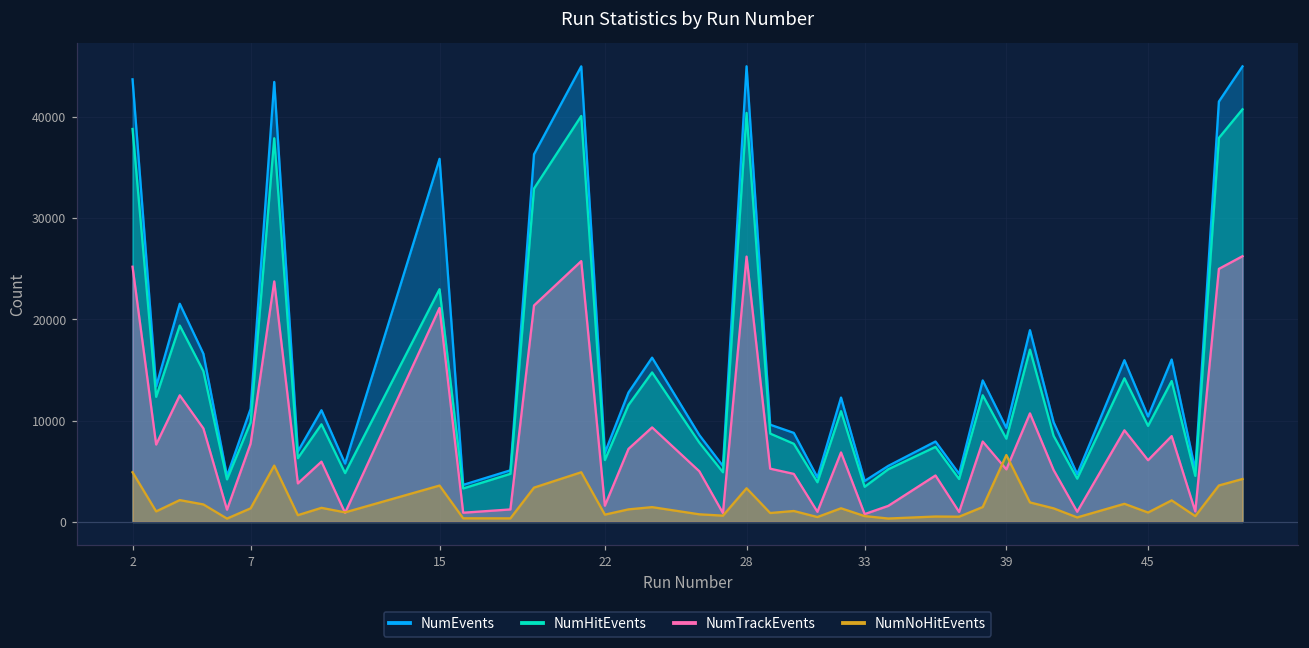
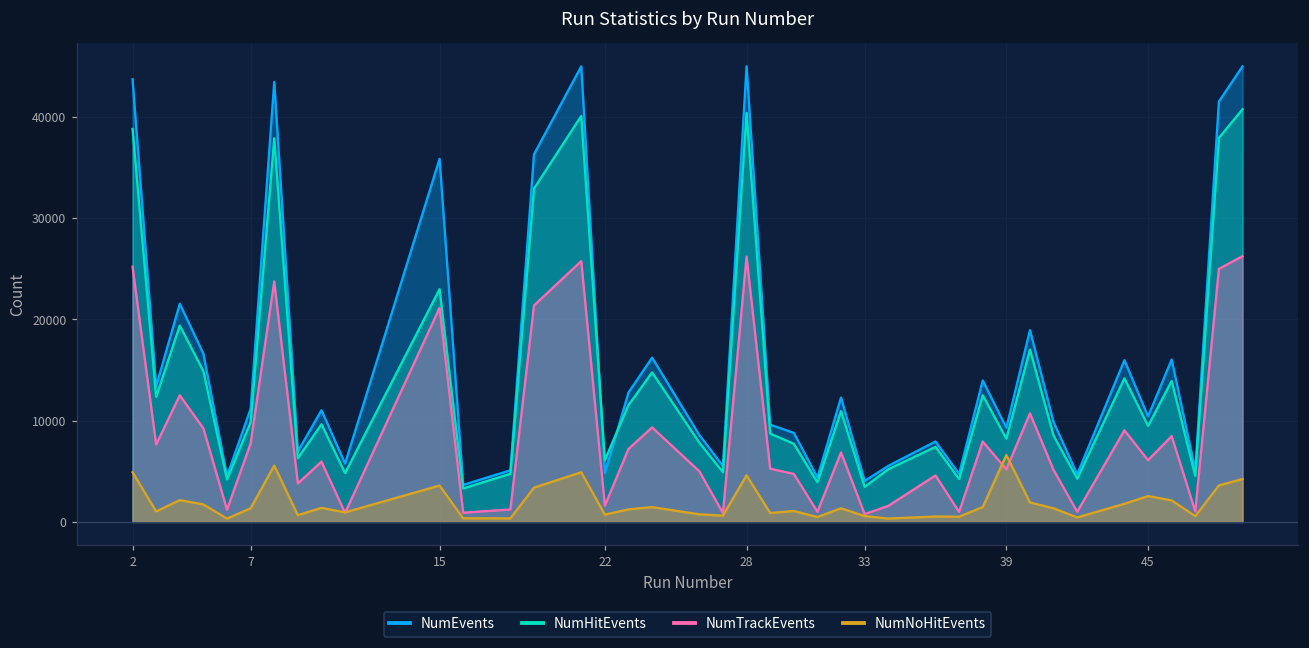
  {
    "NumEvents": {
      "2": 44000,
      "7": 11000,
      "15": 36000,
-     "22": 7000,
+     "22": 5000,
      "28": 45000,
      "33": 4000,
      "39": 9000,
      "45": 10000
    },
    "NumHitEvents": {
      "2": 39000,
      "7": 10000,
      "15": 23000,
      "22": 6000,
      "28": 40000,
      "33": 3000,
      "39": 8000,
      "45": 9000
    },
    "NumTrackEvents": {
      "2": 25000,
      "7": 8000,
      "15": 21000,
      "22": 2000,
      "28": 26000,
      "39": 5000,
      "45": 6000
    },
    "NumNoHitEvents": {
      "2": 5000,
      "7": 1000,
      "15": 4000,
      "22": 1000,
-     "28": 3000,
+     "28": 5000,
      "39": 7000,
-     "45": 1000
+     "45": 3000
    }
  }
